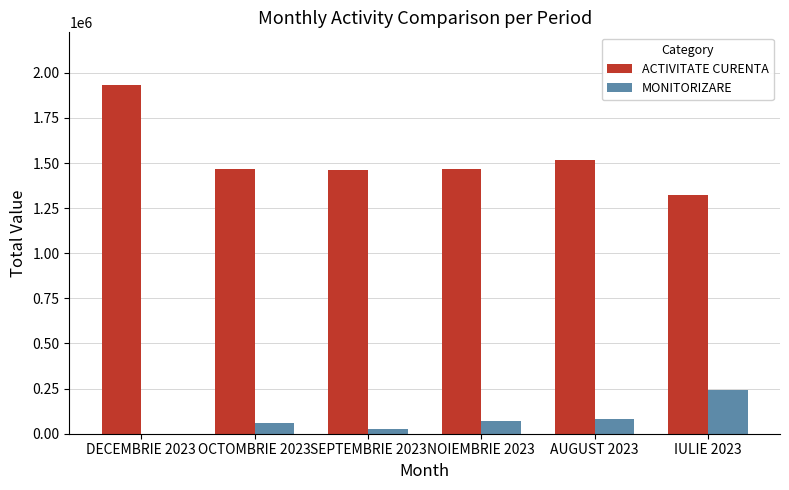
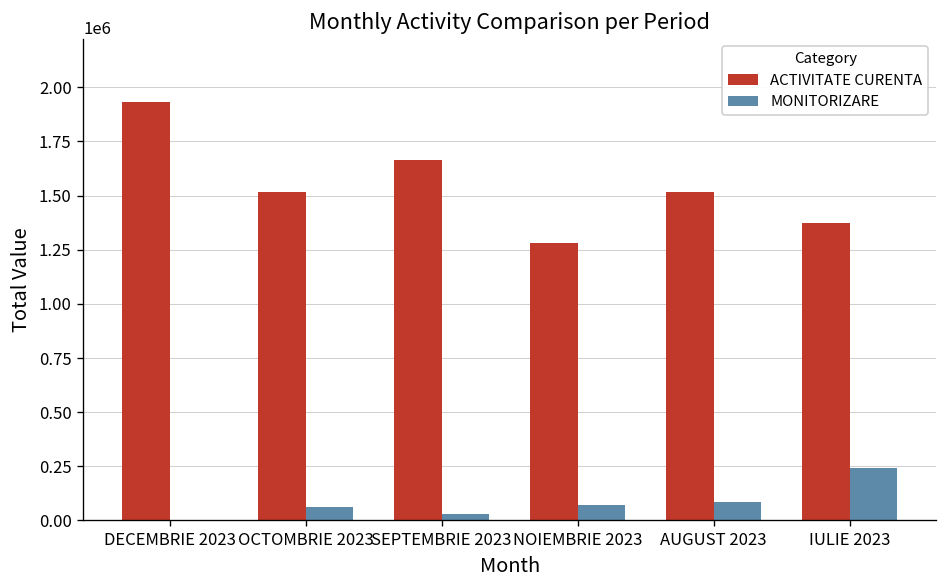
  {
    "ACTIVITATE CURENTA": {
      "DECEMBRIE 2023": 1930000,
-     "OCTOMBRIE 2023": 1460000,
-     "SEPTEMBRIE 2023": 1460000,
-     "NOIEMBRIE 2023": 1470000,
+     "OCTOMBRIE 2023": 1520000,
+     "SEPTEMBRIE 2023": 1660000,
+     "NOIEMBRIE 2023": 1280000,
      "AUGUST 2023": 1520000,
-     "IULIE 2023": 1320000
+     "IULIE 2023": 1380000
    },
    "MONITORIZARE": {
      "DECEMBRIE 2023": 0,
      "OCTOMBRIE 2023": 60000,
      "SEPTEMBRIE 2023": 30000,
      "NOIEMBRIE 2023": 70000,
      "AUGUST 2023": 80000,
      "IULIE 2023": 240000
    }
  }
